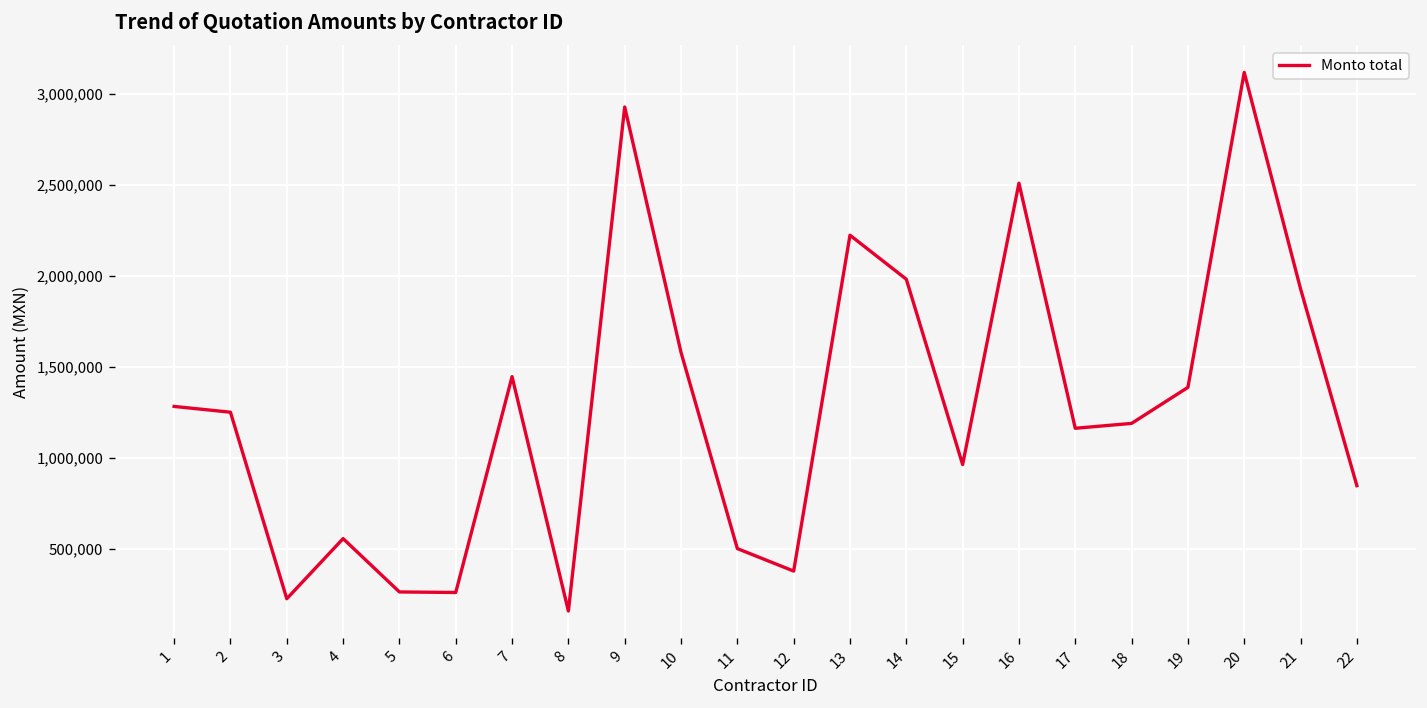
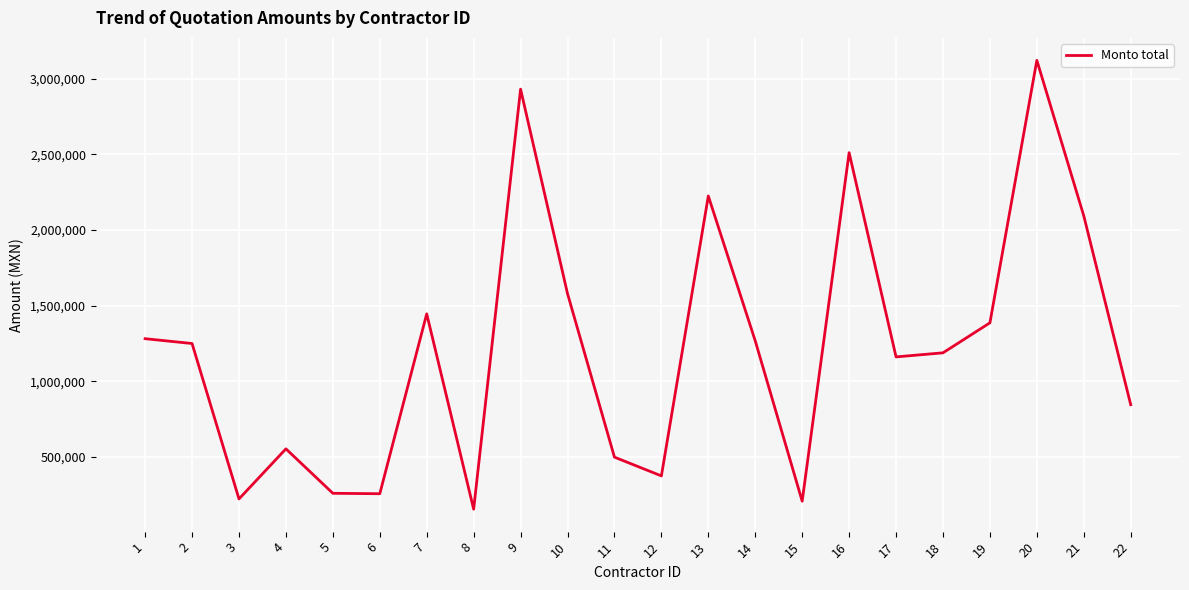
  {
    "1": "1,280,000",
    "2": "1,250,000",
    "3": "220,000",
    "4": "550,000",
    "5": "260,000",
    "6": "260,000",
    "7": "1,450,000",
    "8": "160,000",
    "9": "2,930,000",
    "10": "1,580,000",
    "11": "500,000",
    "12": "380,000",
    "13": "2,220,000",
-   "14": "1,980,000",
-   "15": "960,000",
+   "14": "1,270,000",
+   "15": "210,000",
    "16": "2,510,000",
    "17": "1,160,000",
    "18": "1,190,000",
    "19": "1,390,000",
    "20": "3,120,000",
-   "21": "1,930,000",
+   "21": "2,090,000",
    "22": "850,000"
  }
